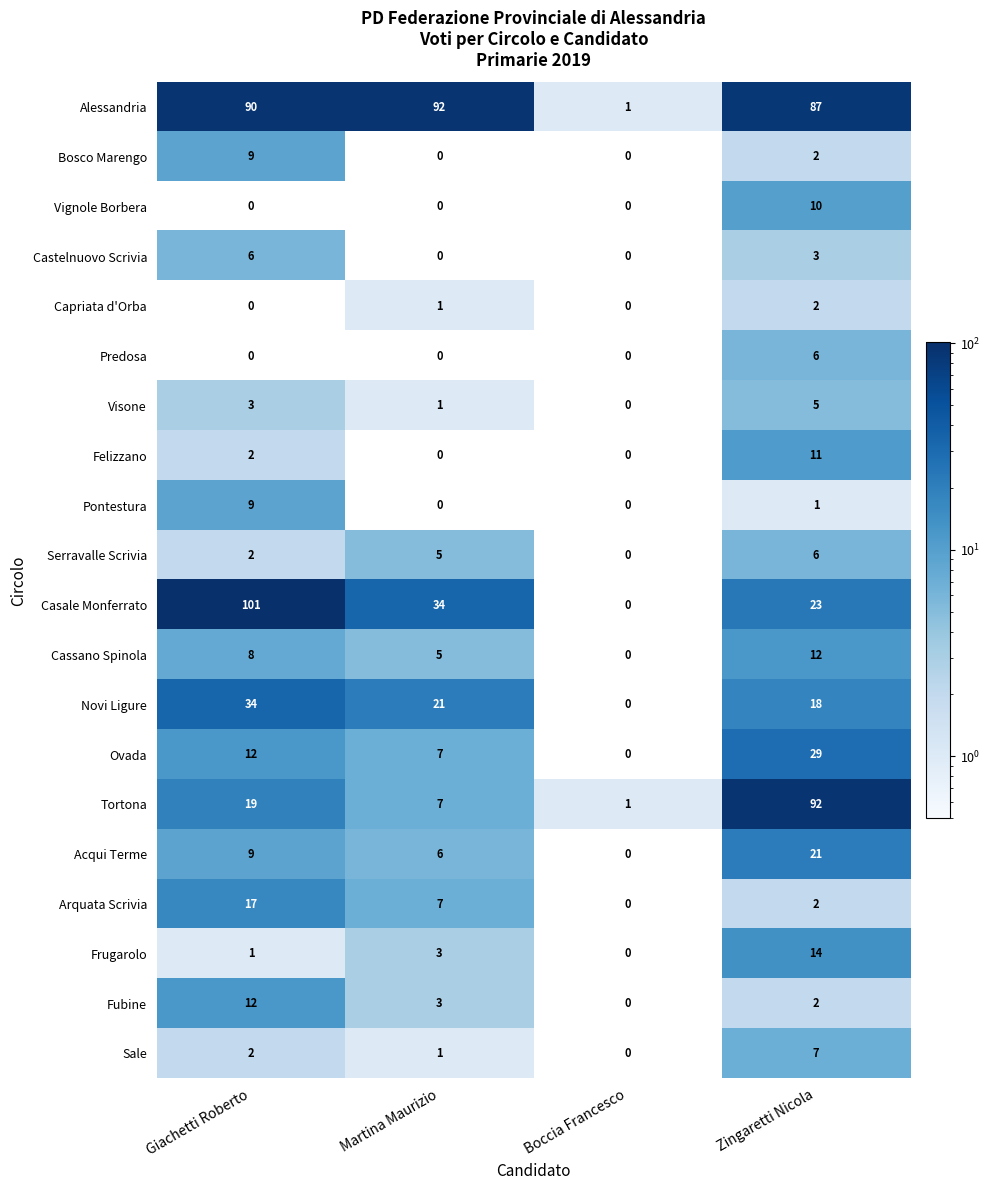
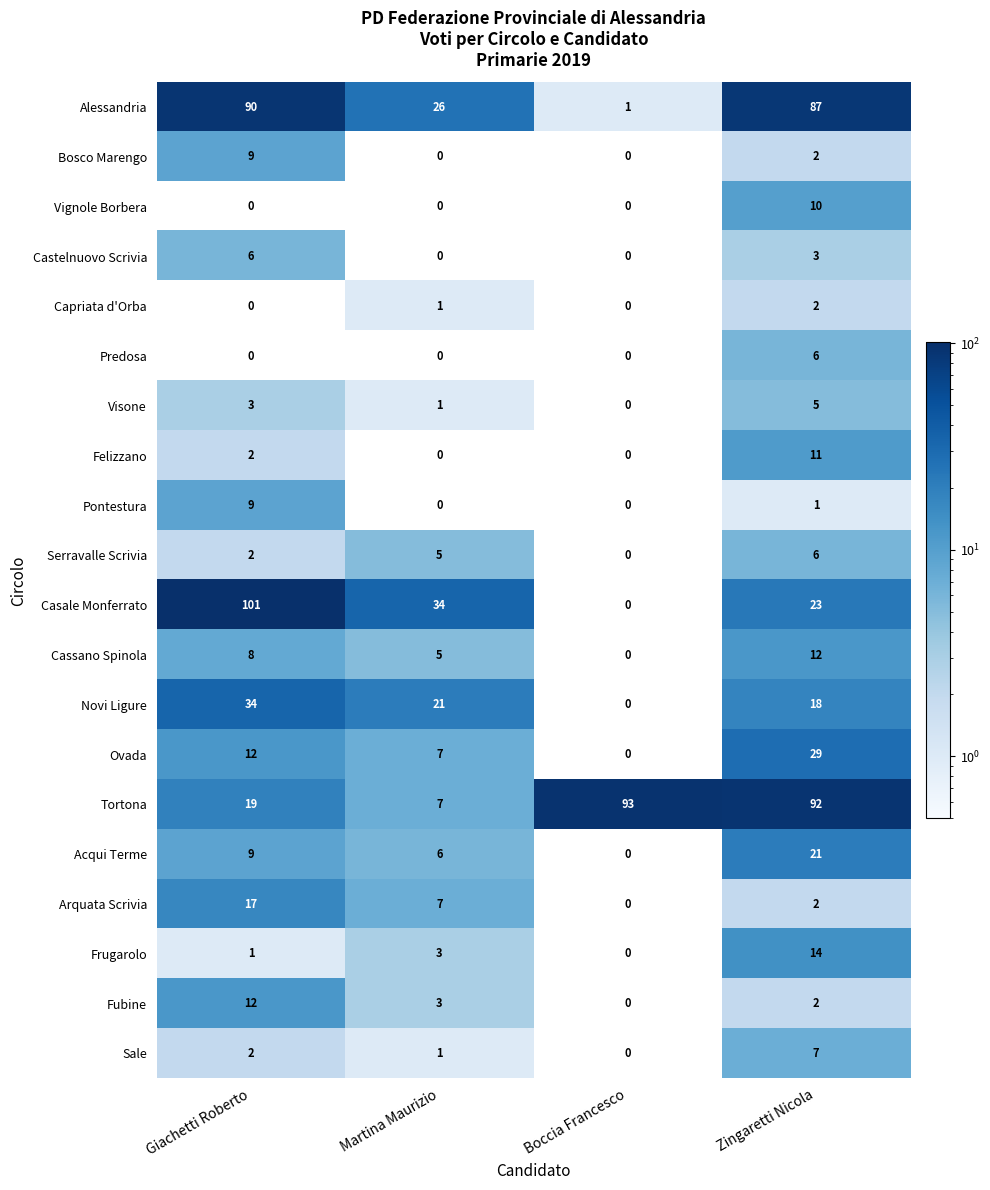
  {
    "Alessandria": {
      "Giachetti Roberto": 90,
-     "Martina Maurizio": 92,
+     "Martina Maurizio": 26,
      "Boccia Francesco": 1,
      "Zingaretti Nicola": 87
    },
    "Bosco Marengo": {
      "Giachetti Roberto": 9,
      "Zingaretti Nicola": 2
    },
    "Vignole Borbera": {
      "Zingaretti Nicola": 10
    },
    "Castelnuovo Scrivia": {
      "Giachetti Roberto": 6,
      "Zingaretti Nicola": 3
    },
    "Capriata d'Orba": {
      "Martina Maurizio": 1,
      "Zingaretti Nicola": 2
    },
    "Predosa": {
      "Zingaretti Nicola": 6
    },
    "Visone": {
      "Giachetti Roberto": 3,
      "Martina Maurizio": 1,
      "Zingaretti Nicola": 5
    },
    "Felizzano": {
      "Giachetti Roberto": 2,
      "Zingaretti Nicola": 11
    },
    "Pontestura": {
      "Giachetti Roberto": 9,
      "Zingaretti Nicola": 1
    },
    "Serravalle Scrivia": {
      "Giachetti Roberto": 2,
      "Martina Maurizio": 5,
      "Zingaretti Nicola": 6
    },
    "Casale Monferrato": {
      "Giachetti Roberto": 101,
      "Martina Maurizio": 34,
      "Zingaretti Nicola": 23
    },
    "Cassano Spinola": {
      "Giachetti Roberto": 8,
      "Martina Maurizio": 5,
      "Zingaretti Nicola": 12
    },
    "Novi Ligure": {
      "Giachetti Roberto": 34,
      "Martina Maurizio": 21,
      "Zingaretti Nicola": 18
    },
    "Ovada": {
      "Giachetti Roberto": 12,
      "Martina Maurizio": 7,
      "Zingaretti Nicola": 29
    },
    "Tortona": {
      "Giachetti Roberto": 19,
      "Martina Maurizio": 7,
-     "Boccia Francesco": 1,
+     "Boccia Francesco": 93,
      "Zingaretti Nicola": 92
    },
    "Acqui Terme": {
      "Giachetti Roberto": 9,
      "Martina Maurizio": 6,
      "Zingaretti Nicola": 21
    },
    "Arquata Scrivia": {
      "Giachetti Roberto": 17,
      "Martina Maurizio": 7,
      "Zingaretti Nicola": 2
    },
    "Frugarolo": {
      "Giachetti Roberto": 1,
      "Martina Maurizio": 3,
      "Zingaretti Nicola": 14
    },
    "Fubine": {
      "Giachetti Roberto": 12,
      "Martina Maurizio": 3,
      "Zingaretti Nicola": 2
    },
    "Sale": {
      "Giachetti Roberto": 2,
      "Martina Maurizio": 1,
      "Zingaretti Nicola": 7
    }
  }
